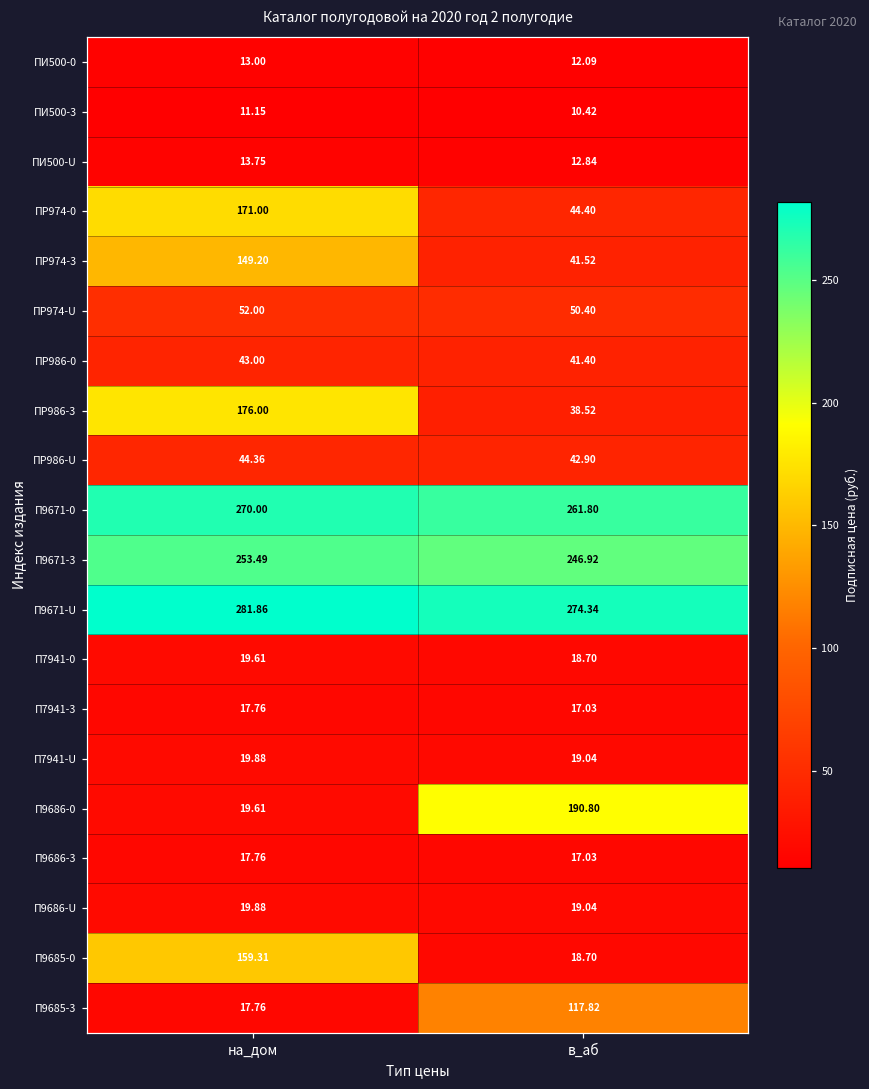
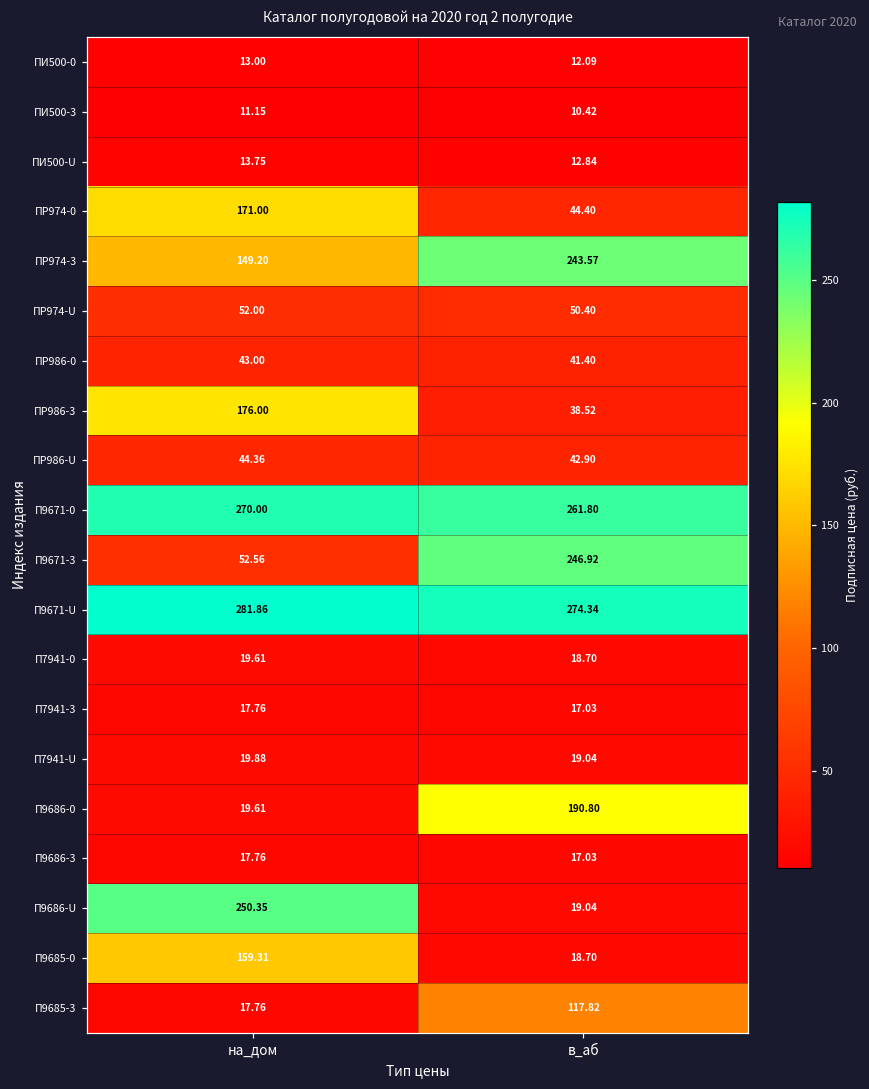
  {
    "ПИ500-0": {
      "на_дом": 13.00,
      "в_аб": 12.09
    },
    "ПИ500-3": {
      "на_дом": 11.15,
      "в_аб": 10.42
    },
    "ПИ500-U": {
      "на_дом": 13.75,
      "в_аб": 12.84
    },
    "ПР974-0": {
      "на_дом": 171.00,
      "в_аб": 44.40
    },
    "ПР974-3": {
      "на_дом": 149.20,
-     "в_аб": 41.52
+     "в_аб": 243.57
    },
    "ПР974-U": {
      "на_дом": 52.00,
      "в_аб": 50.40
    },
    "ПР986-0": {
      "на_дом": 43.00,
      "в_аб": 41.40
    },
    "ПР986-3": {
      "на_дом": 176.00,
      "в_аб": 38.52
    },
    "ПР986-U": {
      "на_дом": 44.36,
      "в_аб": 42.90
    },
    "П9671-0": {
      "на_дом": 270.00,
      "в_аб": 261.80
    },
    "П9671-3": {
-     "на_дом": 253.49,
+     "на_дом": 52.56,
      "в_аб": 246.92
    },
    "П9671-U": {
      "на_дом": 281.86,
      "в_аб": 274.34
    },
    "П7941-0": {
      "на_дом": 19.61,
      "в_аб": 18.70
    },
    "П7941-3": {
      "на_дом": 17.76,
      "в_аб": 17.03
    },
    "П7941-U": {
      "на_дом": 19.88,
      "в_аб": 19.04
    },
    "П9686-0": {
      "на_дом": 19.61,
      "в_аб": 190.80
    },
    "П9686-3": {
      "на_дом": 17.76,
      "в_аб": 17.03
    },
    "П9686-U": {
-     "на_дом": 19.88,
+     "на_дом": 250.35,
      "в_аб": 19.04
    },
    "П9685-0": {
      "на_дом": 159.31,
      "в_аб": 18.70
    },
    "П9685-3": {
      "на_дом": 17.76,
      "в_аб": 117.82
    }
  }
